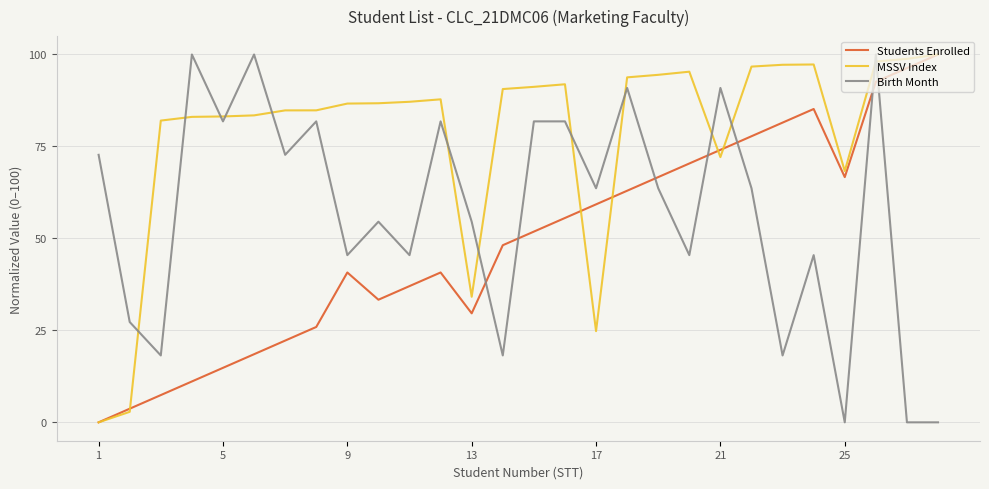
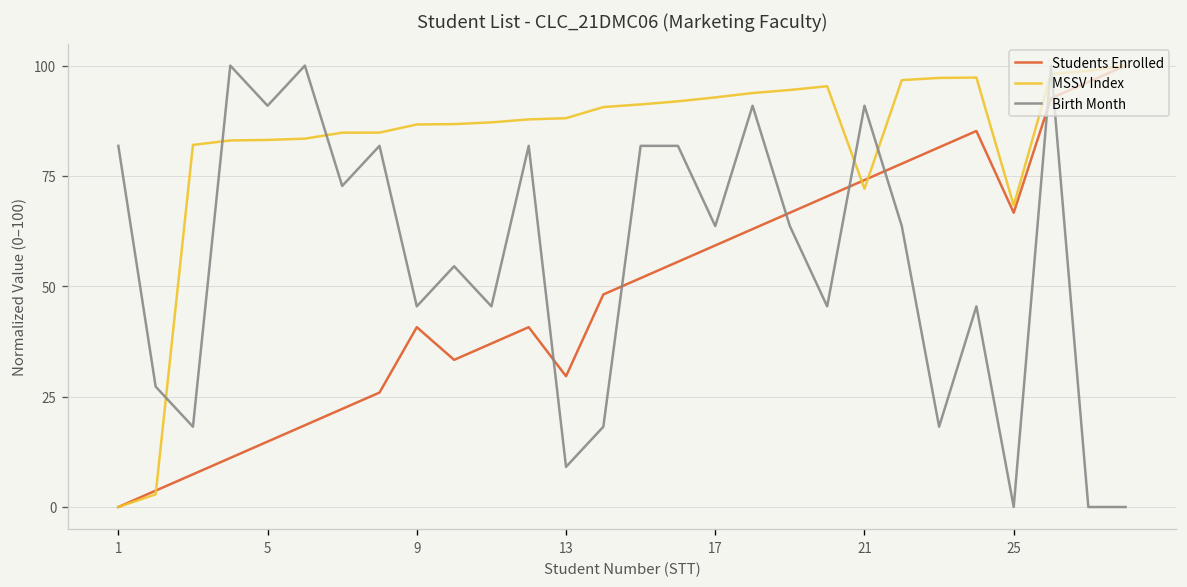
  {
    "Students Enrolled": {
      "5": 15,
      "9": 41,
      "13": 30,
      "17": 59,
      "21": 74,
      "25": 67
    },
    "MSSV Index": {
      "5": 83,
      "9": 87,
-     "13": 34,
-     "17": 25,
+     "13": 88,
+     "17": 93,
      "21": 72,
      "25": 68
    },
    "Birth Month": {
-     "1": 73,
-     "5": 82,
+     "1": 82,
+     "5": 91,
      "9": 45,
-     "13": 55,
+     "13": 9,
      "17": 64,
      "21": 91,
      "25": 0
    }
  }
